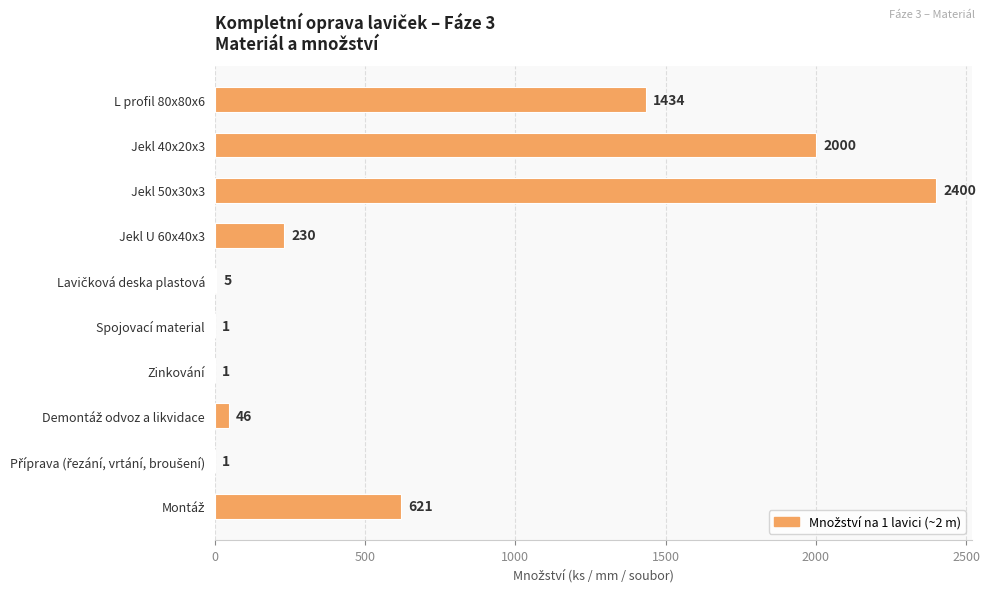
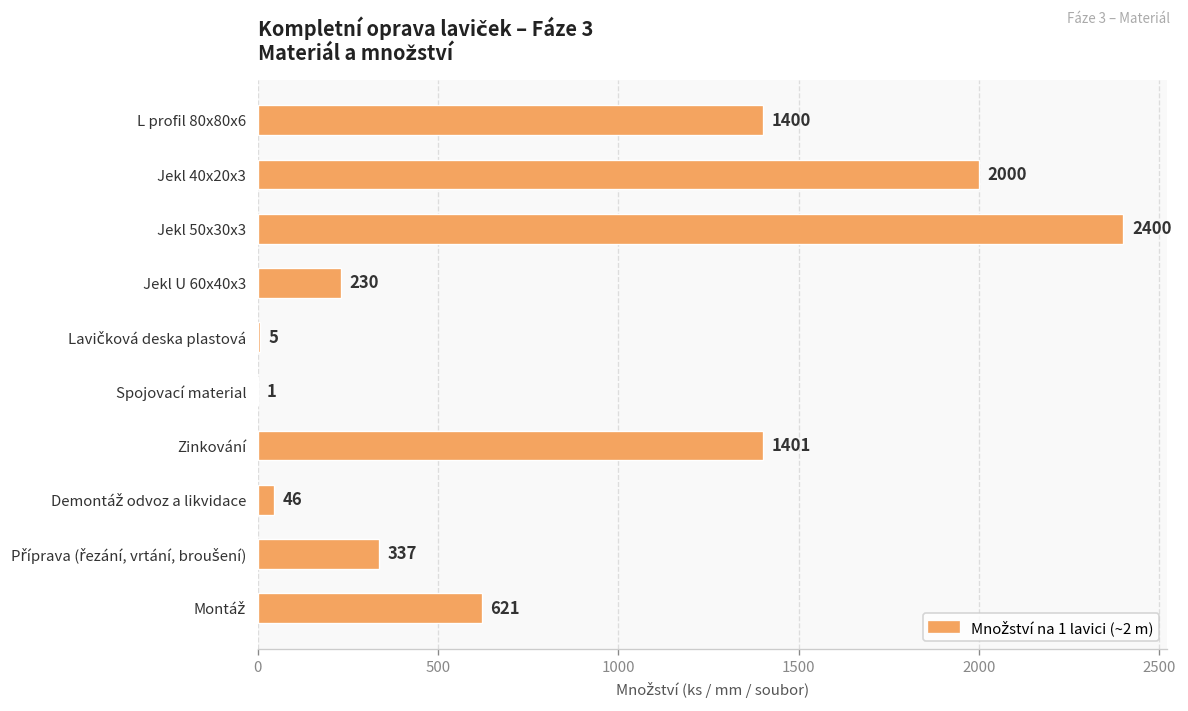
  {
-   "L profil 80x80x6": 1434,
+   "L profil 80x80x6": 1400,
    "Jekl 40x20x3": 2000,
    "Jekl 50x30x3": 2400,
    "Jekl U 60x40x3": 230,
    "Lavičková deska plastová": 5,
    "Spojovací material": 1,
-   "Zinkování": 1,
+   "Zinkování": 1401,
    "Demontáž odvoz a likvidace": 46,
-   "Příprava (řezání, vrtání, broušení)": 1,
+   "Příprava (řezání, vrtání, broušení)": 337,
    "Montáž": 621
  }
